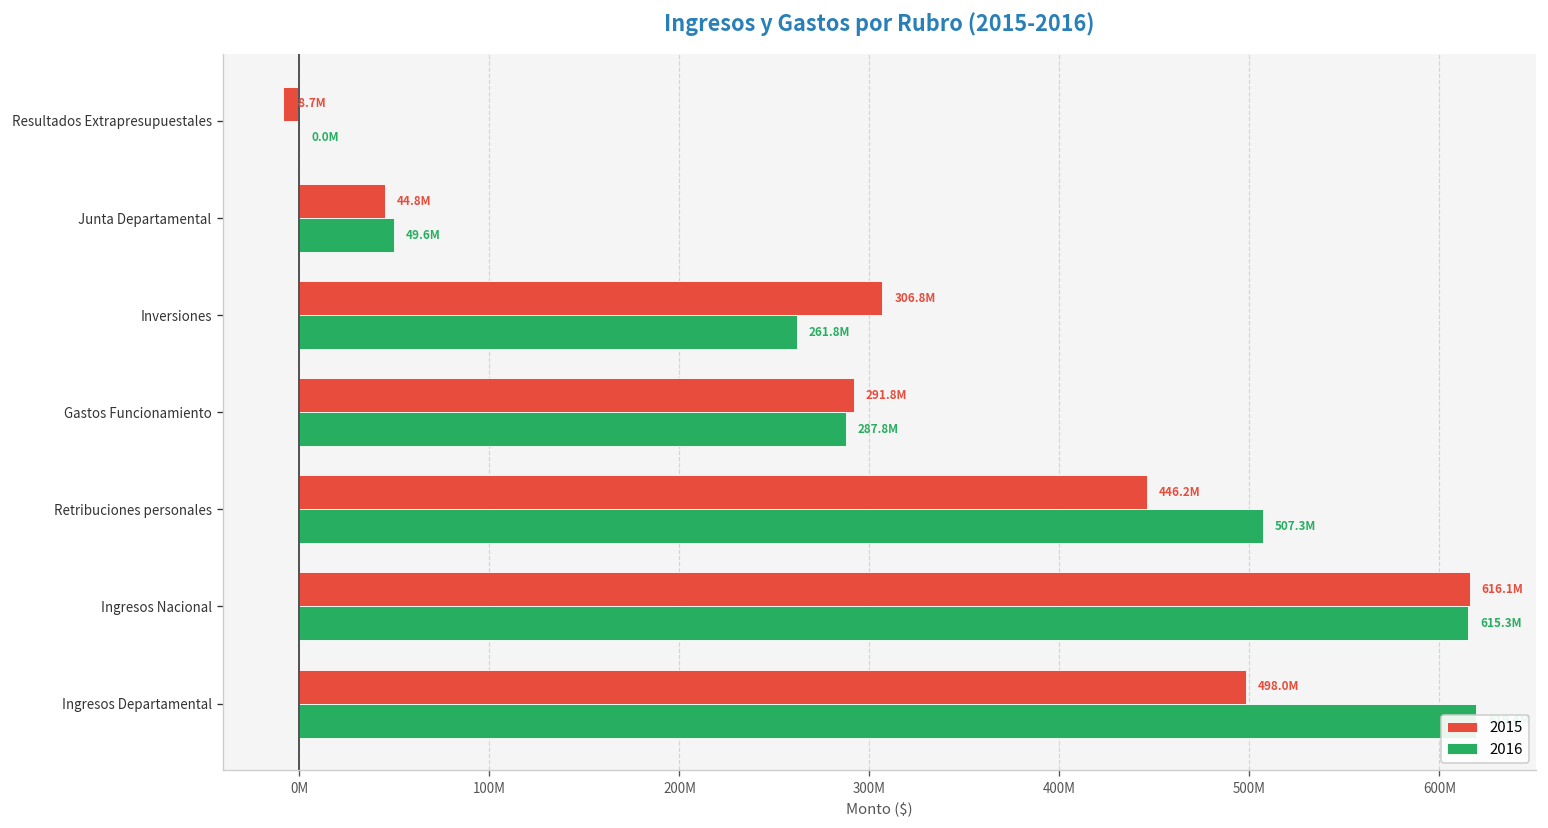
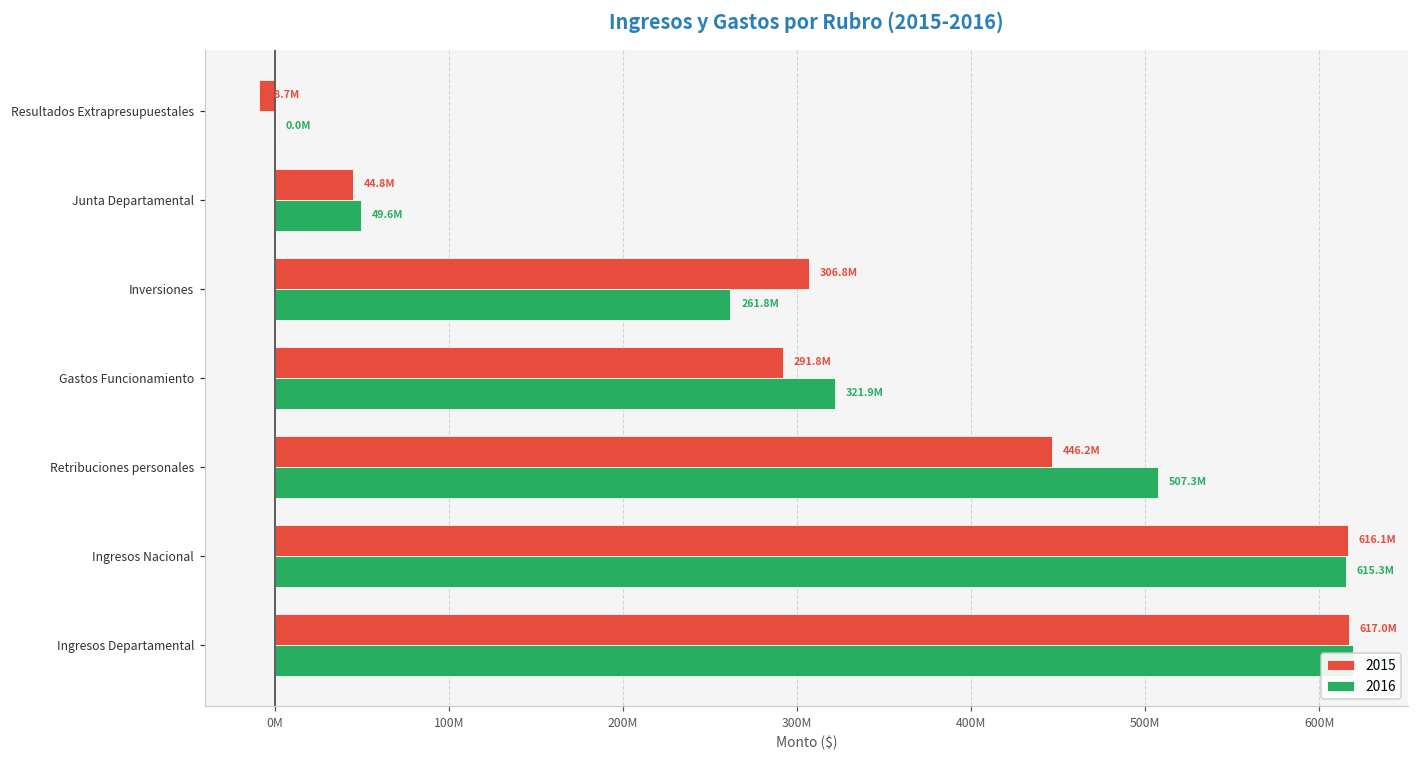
  {
    "2015": {
      "Resultados Extrapresupuestales": "-8.7M",
      "Junta Departamental": "44.8M",
      "Inversiones": "306.8M",
      "Gastos Funcionamiento": "291.8M",
      "Retribuciones personales": "446.2M",
      "Ingresos Nacional": "616.1M",
-     "Ingresos Departamental": "498.0M"
+     "Ingresos Departamental": "617.0M"
    },
    "2016": {
      "Resultados Extrapresupuestales": "0.0M",
      "Junta Departamental": "49.6M",
      "Inversiones": "261.8M",
-     "Gastos Funcionamiento": "287.8M",
+     "Gastos Funcionamiento": "321.9M",
      "Retribuciones personales": "507.3M",
      "Ingresos Nacional": "615.3M"
    }
  }
